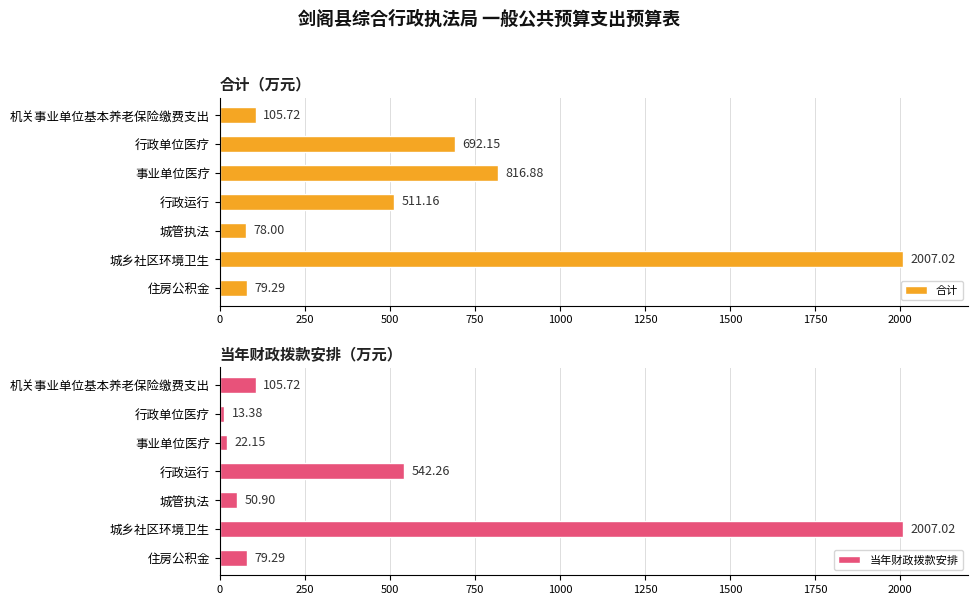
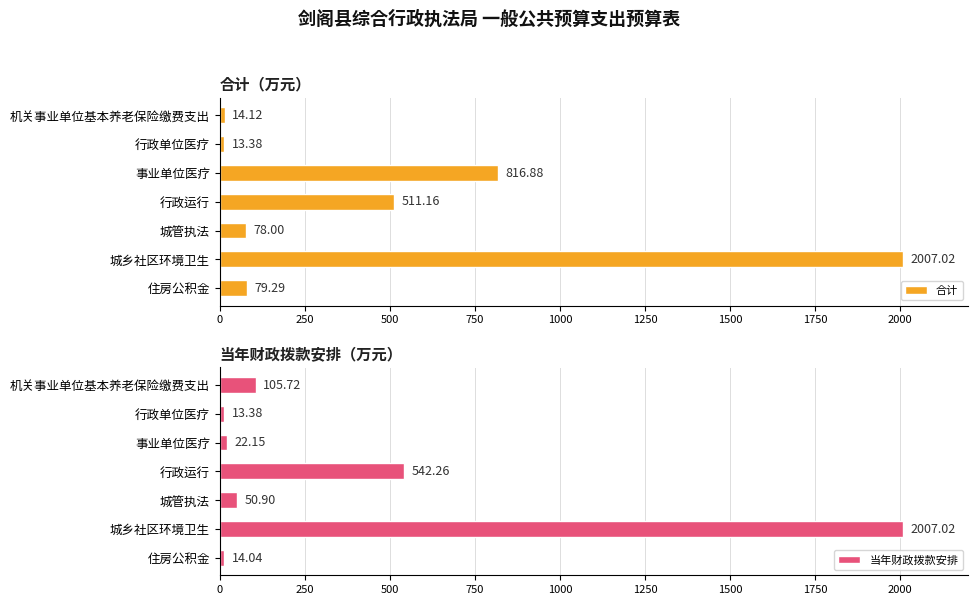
  {
    "合计（万元）": {
-     "机关事业单位基本养老保险缴费支出": 105.72,
-     "行政单位医疗": 692.15,
+     "机关事业单位基本养老保险缴费支出": 14.12,
+     "行政单位医疗": 13.38,
      "事业单位医疗": 816.88,
      "行政运行": 511.16,
      "城管执法": 78.00,
      "城乡社区环境卫生": 2007.02,
      "住房公积金": 79.29
    },
    "当年财政拨款安排（万元）": {
      "机关事业单位基本养老保险缴费支出": 105.72,
      "行政单位医疗": 13.38,
      "事业单位医疗": 22.15,
      "行政运行": 542.26,
      "城管执法": 50.90,
      "城乡社区环境卫生": 2007.02,
-     "住房公积金": 79.29
+     "住房公积金": 14.04
    }
  }
